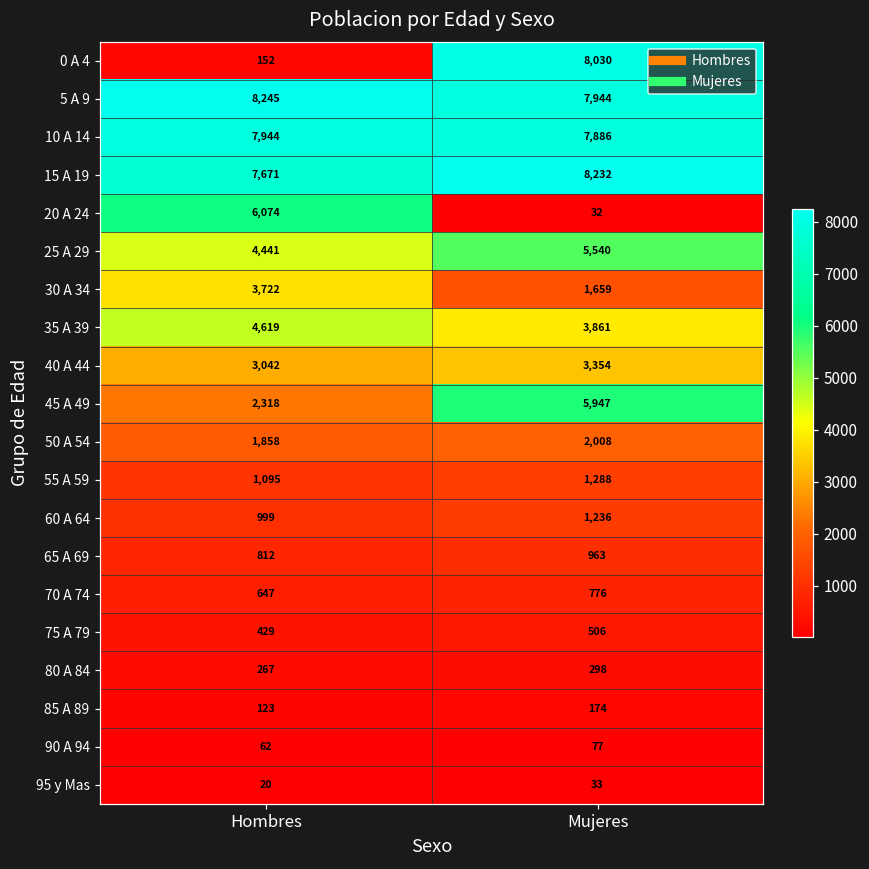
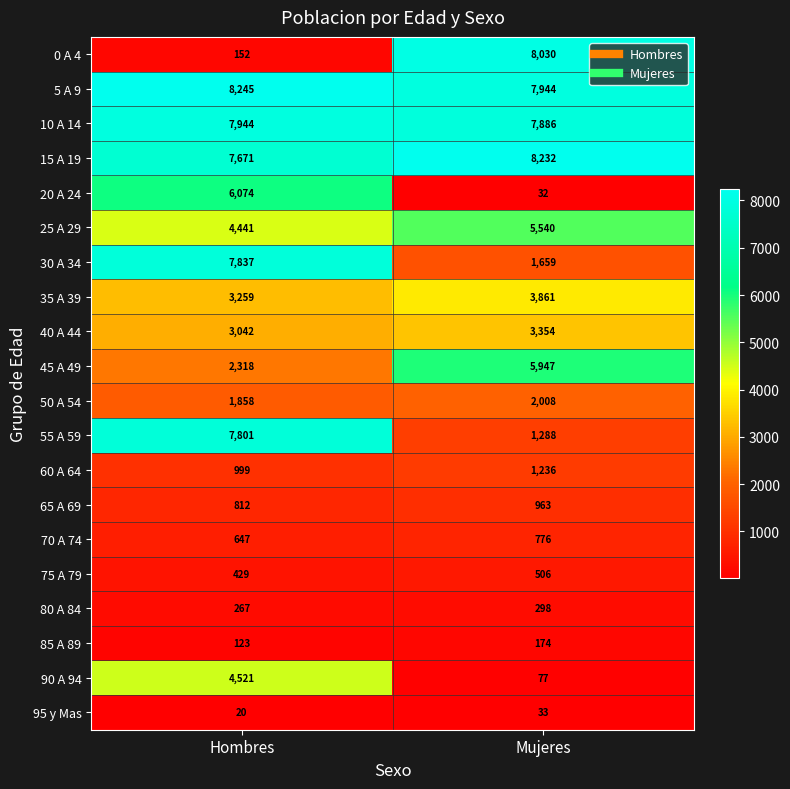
  {
    "0 A 4": {
      "Hombres": "152",
      "Mujeres": "8,030"
    },
    "5 A 9": {
      "Hombres": "8,245",
      "Mujeres": "7,944"
    },
    "10 A 14": {
      "Hombres": "7,944",
      "Mujeres": "7,886"
    },
    "15 A 19": {
      "Hombres": "7,671",
      "Mujeres": "8,232"
    },
    "20 A 24": {
      "Hombres": "6,074",
      "Mujeres": "32"
    },
    "25 A 29": {
      "Hombres": "4,441",
      "Mujeres": "5,540"
    },
    "30 A 34": {
-     "Hombres": "3,722",
+     "Hombres": "7,837",
      "Mujeres": "1,659"
    },
    "35 A 39": {
-     "Hombres": "4,619",
+     "Hombres": "3,259",
      "Mujeres": "3,861"
    },
    "40 A 44": {
      "Hombres": "3,042",
      "Mujeres": "3,354"
    },
    "45 A 49": {
      "Hombres": "2,318",
      "Mujeres": "5,947"
    },
    "50 A 54": {
      "Hombres": "1,858",
      "Mujeres": "2,008"
    },
    "55 A 59": {
-     "Hombres": "1,095",
+     "Hombres": "7,801",
      "Mujeres": "1,288"
    },
    "60 A 64": {
      "Hombres": "999",
      "Mujeres": "1,236"
    },
    "65 A 69": {
      "Hombres": "812",
      "Mujeres": "963"
    },
    "70 A 74": {
      "Hombres": "647",
      "Mujeres": "776"
    },
    "75 A 79": {
      "Hombres": "429",
      "Mujeres": "506"
    },
    "80 A 84": {
      "Hombres": "267",
      "Mujeres": "298"
    },
    "85 A 89": {
      "Hombres": "123",
      "Mujeres": "174"
    },
    "90 A 94": {
-     "Hombres": "62",
+     "Hombres": "4,521",
      "Mujeres": "77"
    },
    "95 y Mas": {
      "Hombres": "20",
      "Mujeres": "33"
    }
  }
